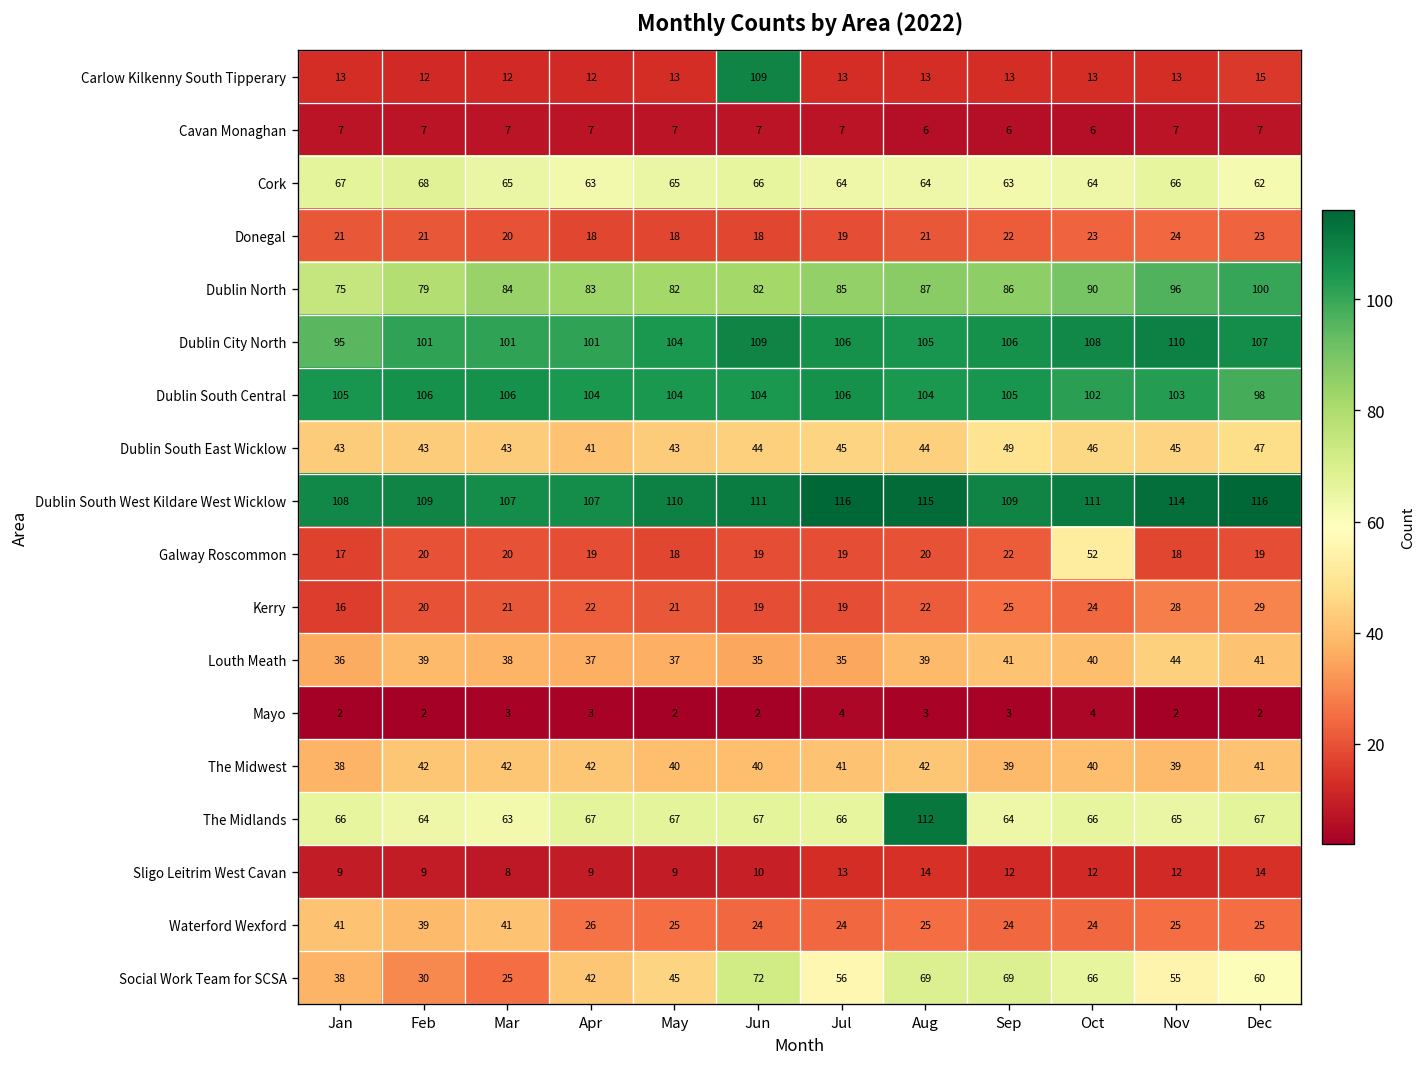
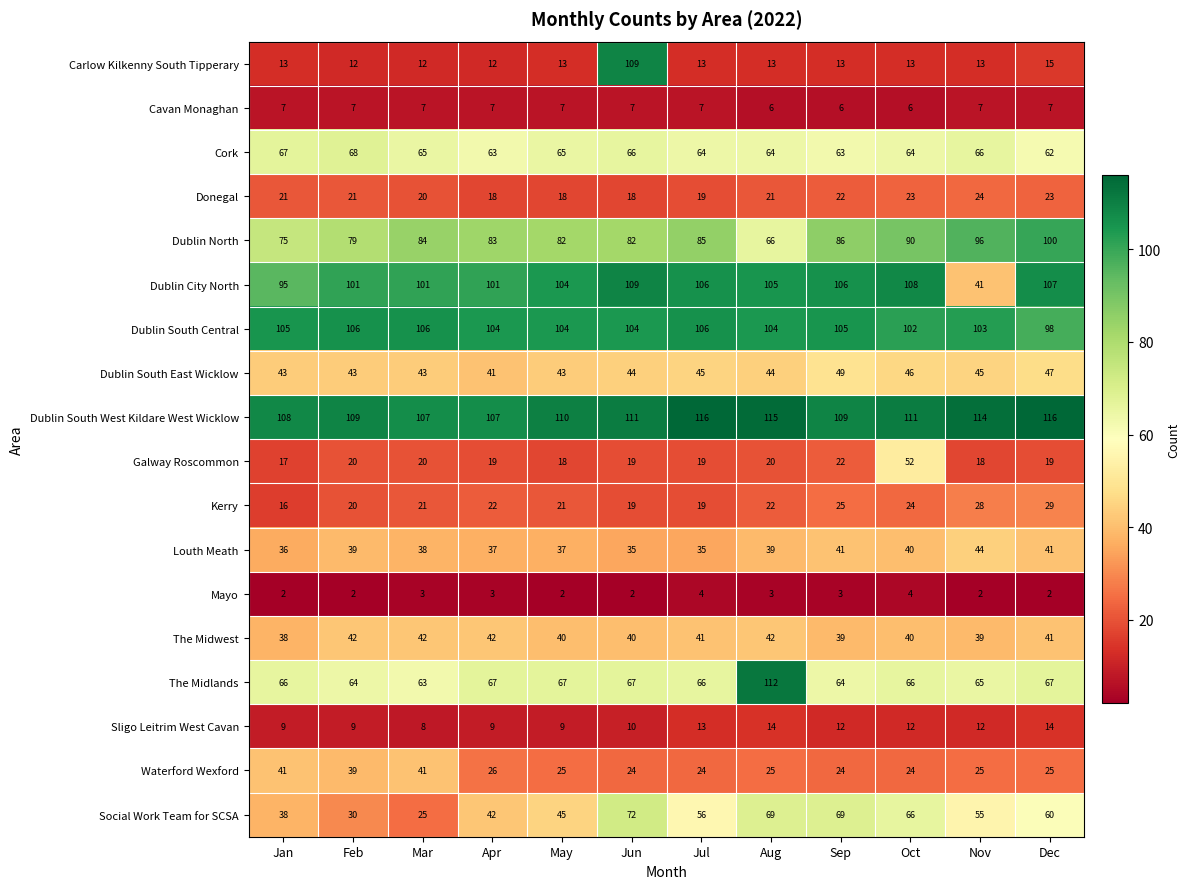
  {
    "Dublin North": {
      "Jan": 75,
      "Feb": 79,
      "Mar": 84,
      "Apr": 83,
      "May": 82,
      "Jun": 82,
      "Jul": 85,
-     "Aug": 87,
+     "Aug": 66,
      "Sep": 86,
      "Oct": 90,
      "Nov": 96,
      "Dec": 100
    },
    "Dublin City North": {
      "Jan": 95,
      "Feb": 101,
      "Mar": 101,
      "Apr": 101,
      "May": 104,
      "Jun": 109,
      "Jul": 106,
      "Aug": 105,
      "Sep": 106,
      "Oct": 108,
-     "Nov": 110,
+     "Nov": 41,
      "Dec": 107
    }
  }
